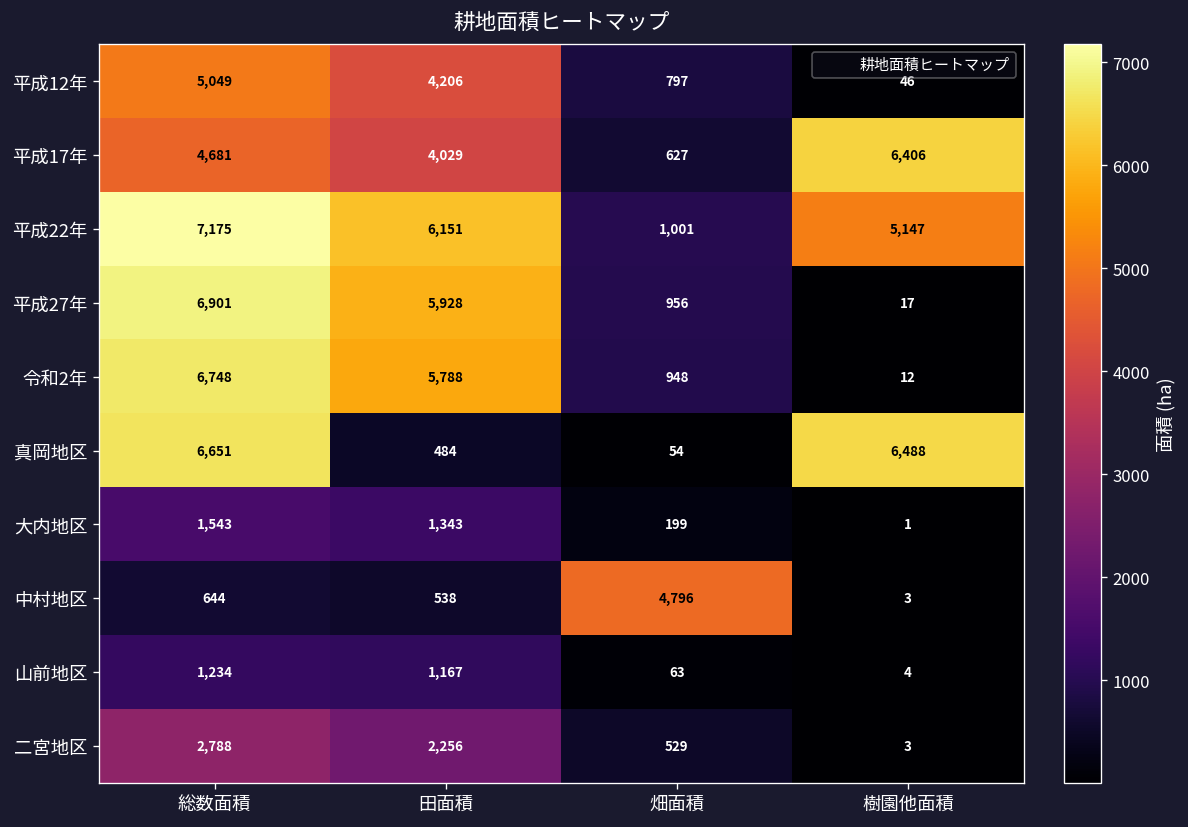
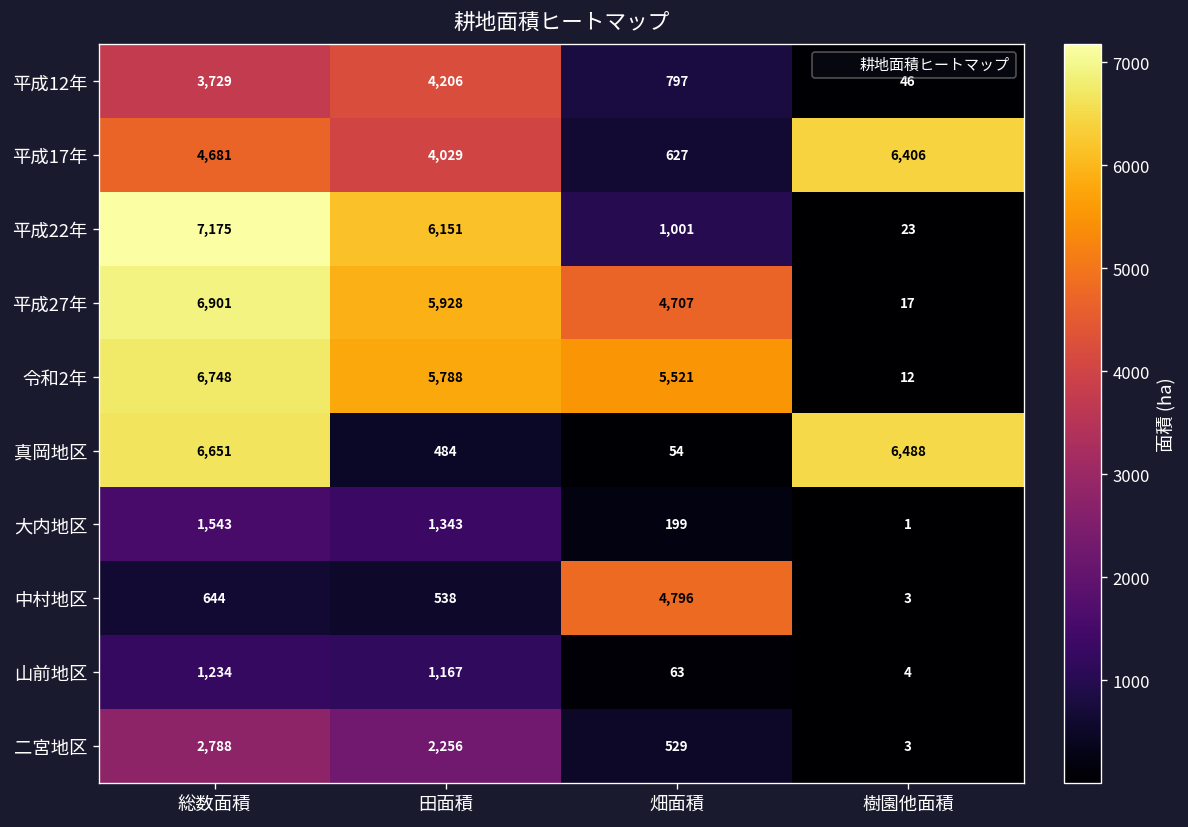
  {
    "平成12年": {
-     "総数面積": "5,049",
+     "総数面積": "3,729",
      "田面積": "4,206",
      "畑面積": "797"
    },
    "平成17年": {
      "総数面積": "4,681",
      "田面積": "4,029",
      "畑面積": "627",
      "樹園他面積": "6,406"
    },
    "平成22年": {
      "総数面積": "7,175",
      "田面積": "6,151",
      "畑面積": "1,001",
-     "樹園他面積": "5,147"
+     "樹園他面積": "23"
    },
    "平成27年": {
      "総数面積": "6,901",
      "田面積": "5,928",
-     "畑面積": "956",
+     "畑面積": "4,707",
      "樹園他面積": "17"
    },
    "令和2年": {
      "総数面積": "6,748",
      "田面積": "5,788",
-     "畑面積": "948",
+     "畑面積": "5,521",
      "樹園他面積": "12"
    },
    "真岡地区": {
      "総数面積": "6,651",
      "田面積": "484",
      "畑面積": "54",
      "樹園他面積": "6,488"
    },
    "大内地区": {
      "総数面積": "1,543",
      "田面積": "1,343",
      "畑面積": "199",
      "樹園他面積": "1"
    },
    "中村地区": {
      "総数面積": "644",
      "田面積": "538",
      "畑面積": "4,796",
      "樹園他面積": "3"
    },
    "山前地区": {
      "総数面積": "1,234",
      "田面積": "1,167",
      "畑面積": "63",
      "樹園他面積": "4"
    },
    "二宮地区": {
      "総数面積": "2,788",
      "田面積": "2,256",
      "畑面積": "529",
      "樹園他面積": "3"
    }
  }
